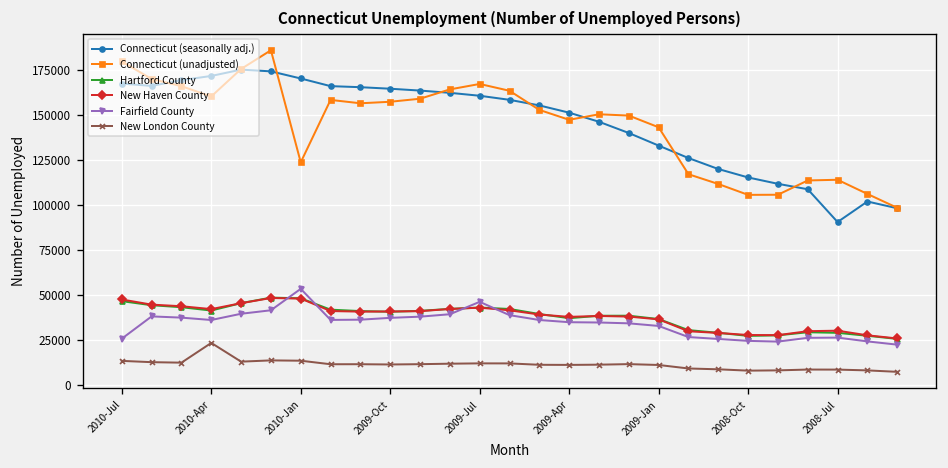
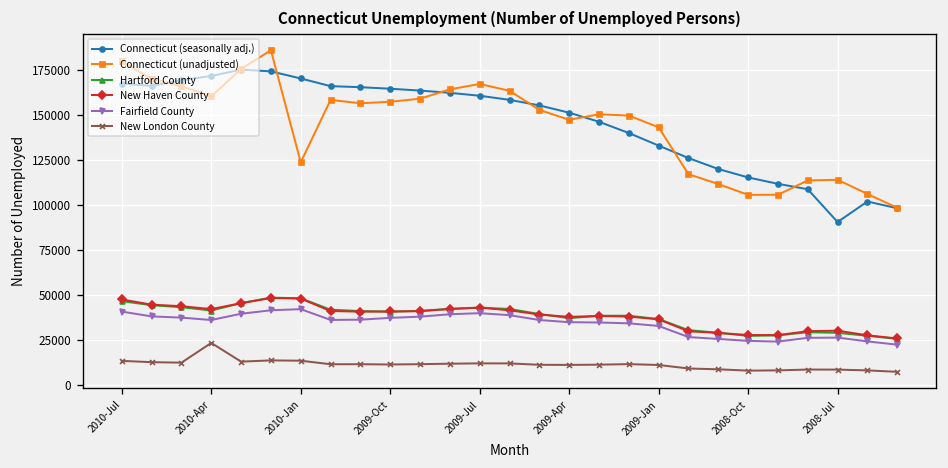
  {
    "Connecticut (seasonally adj.)": {
      "2010-Jan": 170000,
      "2009-Oct": 164000,
      "2009-Jul": 161000,
      "2009-Apr": 151000,
      "2009-Jan": 133000,
      "2008-Oct": 115000,
      "2008-Jul": 91000
    },
    "Connecticut (unadjusted)": {
      "2010-Jan": 124000,
      "2009-Oct": 157000,
      "2009-Jul": 167000,
      "2009-Apr": 147000,
      "2009-Jan": 143000,
      "2008-Oct": 106000,
      "2008-Jul": 114000
    },
    "Fairfield County": {
-     "2010-Jul": 26000,
+     "2010-Jul": 41000,
      "2010-Apr": 36000,
-     "2010-Jan": 53000,
+     "2010-Jan": 42000,
      "2009-Oct": 37000,
-     "2009-Jul": 46000,
+     "2009-Jul": 40000,
      "2009-Apr": 35000,
      "2009-Jan": 33000,
      "2008-Oct": 25000,
      "2008-Jul": 26000
    },
    "New London County": {
      "2010-Jul": 14000,
      "2010-Apr": 23000,
      "2010-Jan": 14000,
      "2009-Oct": 12000,
      "2009-Jul": 12000,
      "2009-Apr": 11000,
      "2009-Jan": 11000,
      "2008-Oct": 8000,
      "2008-Jul": 9000
    }
  }
